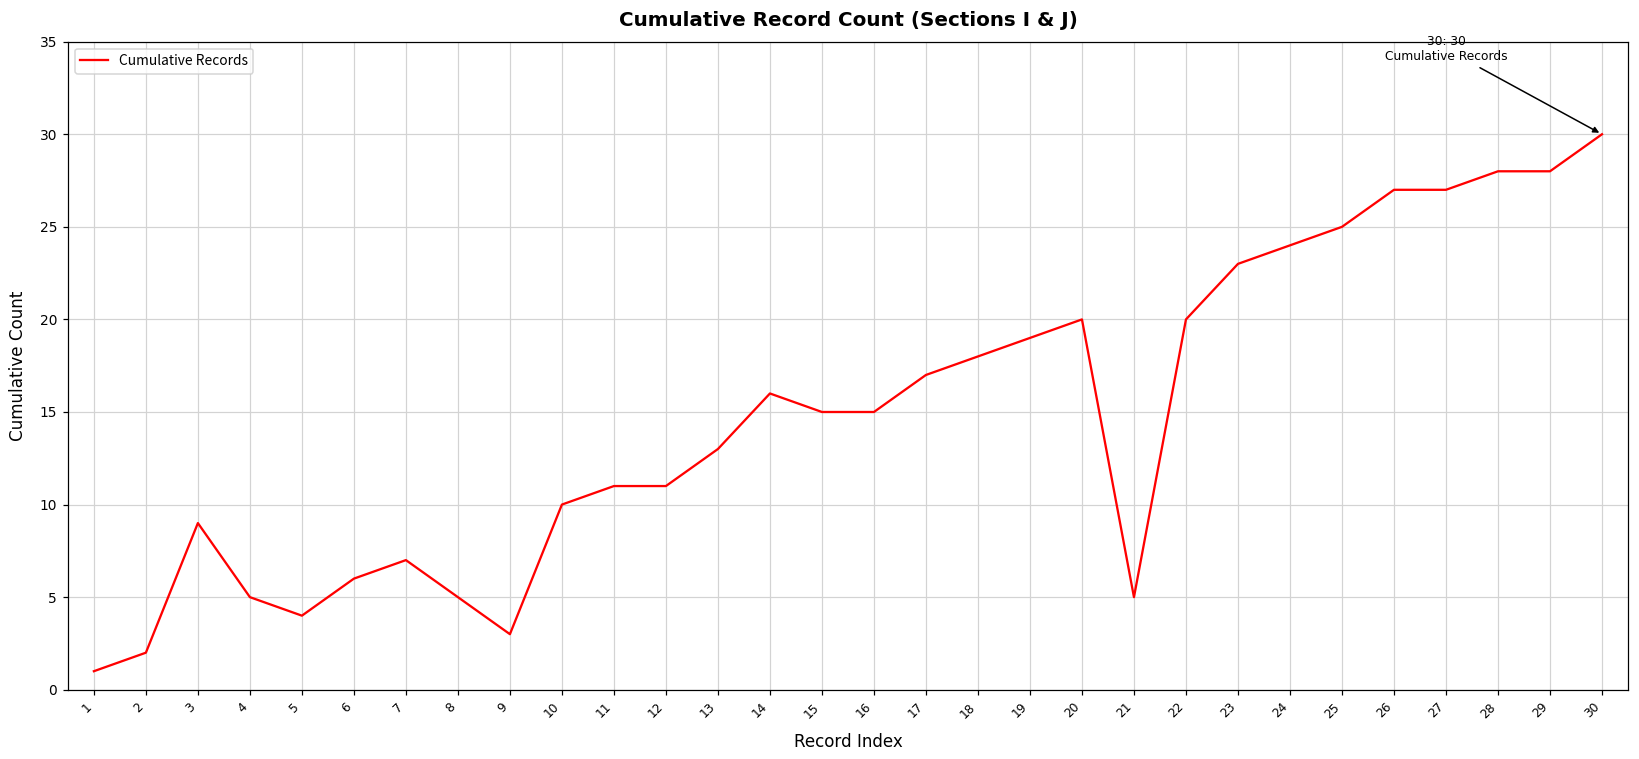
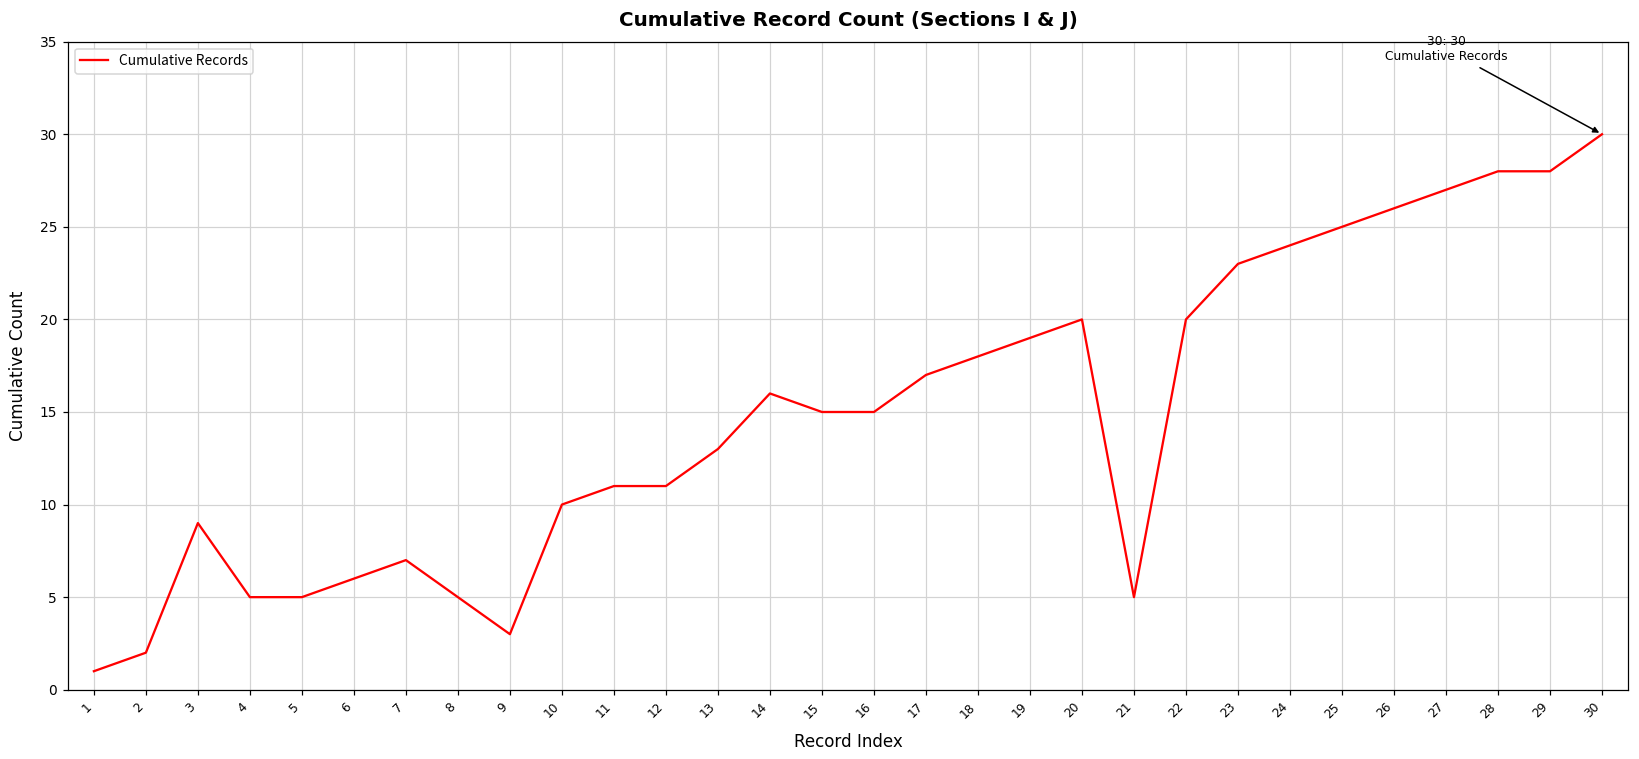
  {
    "1": 1,
    "2": 2,
    "3": 9,
    "4": 5,
-   "5": 4,
+   "5": 5,
    "6": 6,
    "7": 7,
    "8": 5,
    "9": 3,
    "10": 10,
    "11": 11,
    "12": 11,
    "13": 13,
    "14": 16,
    "15": 15,
    "16": 15,
    "17": 17,
    "18": 18,
    "19": 19,
    "20": 20,
    "21": 5,
    "22": 20,
    "23": 23,
    "24": 24,
    "25": 25,
-   "26": 27,
+   "26": 26,
    "27": 27,
    "28": 28,
    "29": 28
  }
